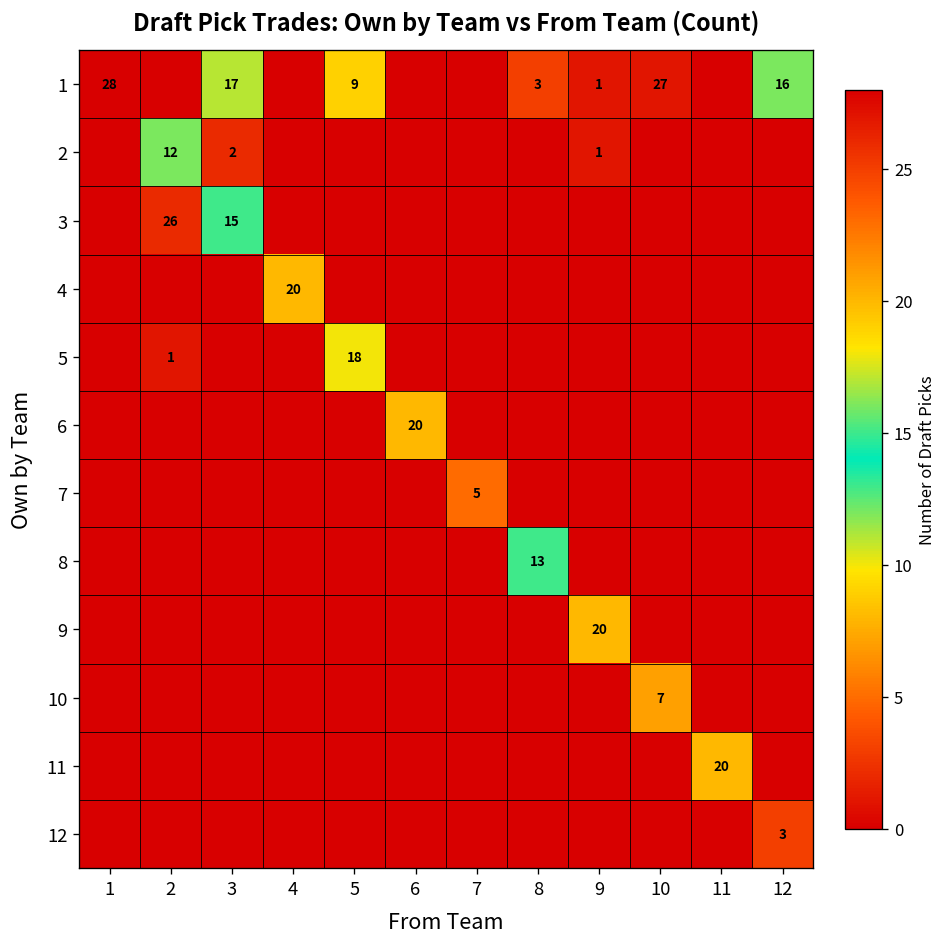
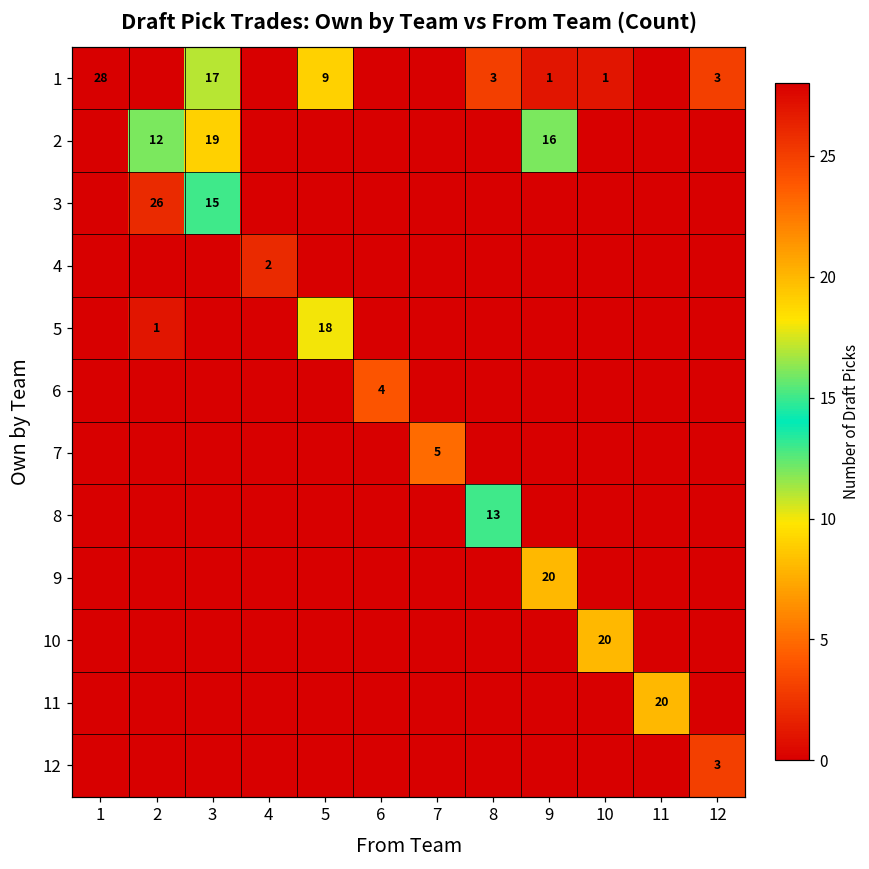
  {
    "1": {
      "1": 28,
      "3": 17,
      "5": 9,
      "8": 3,
      "9": 1,
-     "10": 27,
-     "12": 16
+     "10": 1,
+     "12": 3
    },
    "2": {
      "2": 12,
-     "3": 2,
-     "9": 1
+     "3": 19,
+     "9": 16
    },
    "3": {
      "2": 26,
      "3": 15
    },
    "4": {
-     "4": 20
+     "4": 2
    },
    "5": {
      "2": 1,
      "5": 18
    },
    "6": {
-     "6": 20
+     "6": 4
    },
    "7": {
      "7": 5
    },
    "8": {
      "8": 13
    },
    "9": {
      "9": 20
    },
    "10": {
-     "10": 7
+     "10": 20
    },
    "11": {
      "11": 20
    },
    "12": {
      "12": 3
    }
  }
